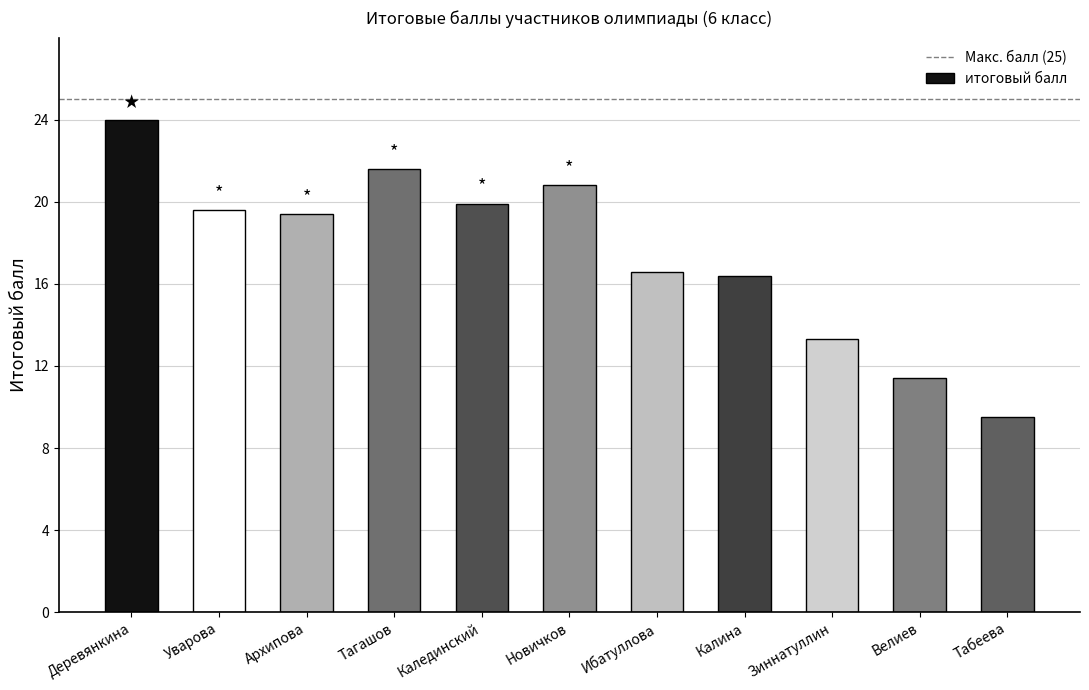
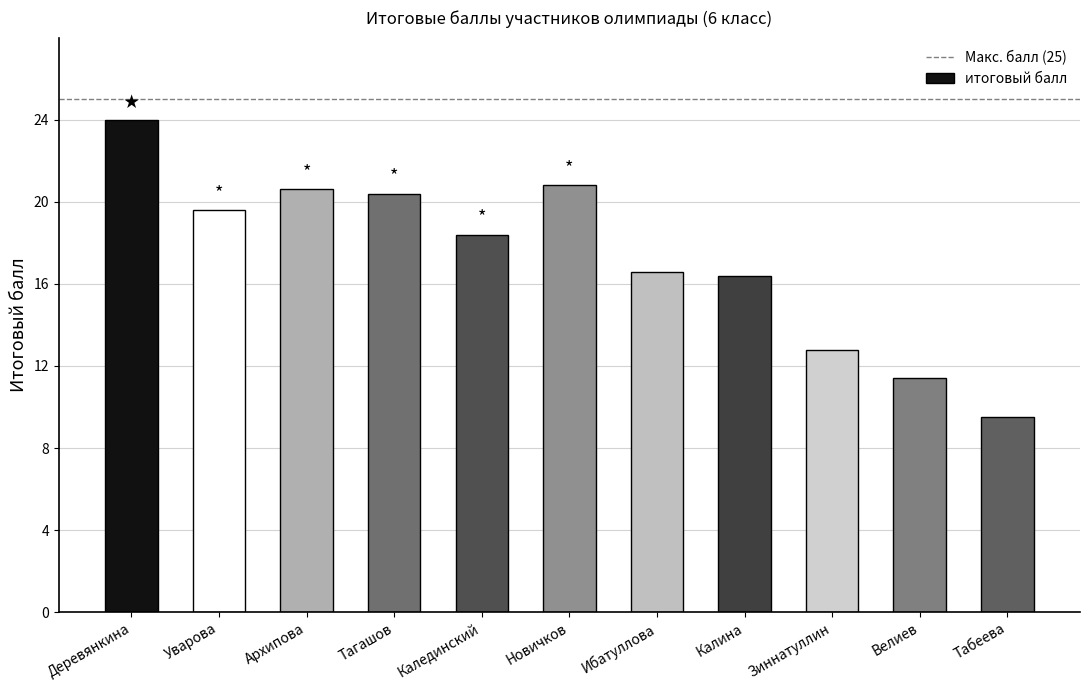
  {
    "Деревянкина": 24.0,
    "Уварова": 19.6,
-   "Архипова": 19.4,
-   "Тагашов": 21.6,
-   "Калединский": 19.9,
+   "Архипова": 20.6,
+   "Тагашов": 20.4,
+   "Калединский": 18.4,
    "Новичков": 20.8,
    "Ибатуллова": 16.6,
    "Калина": 16.4,
-   "Зиннатуллин": 13.3,
+   "Зиннатуллин": 12.8,
    "Велиев": 11.4,
    "Табеева": 9.5
  }
